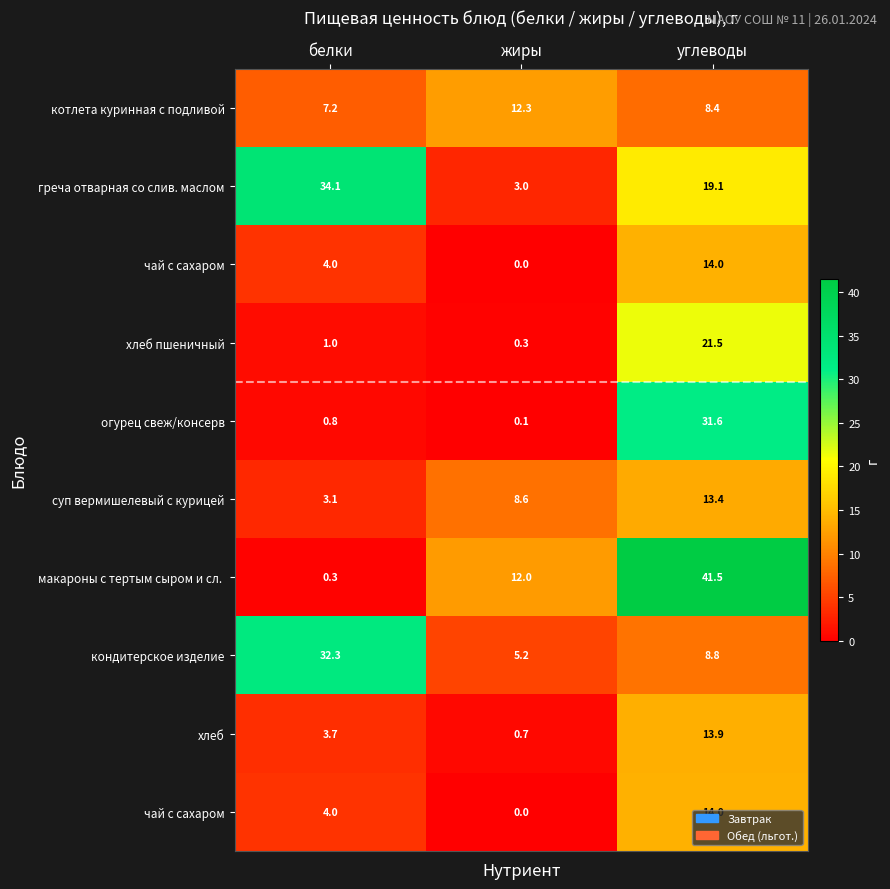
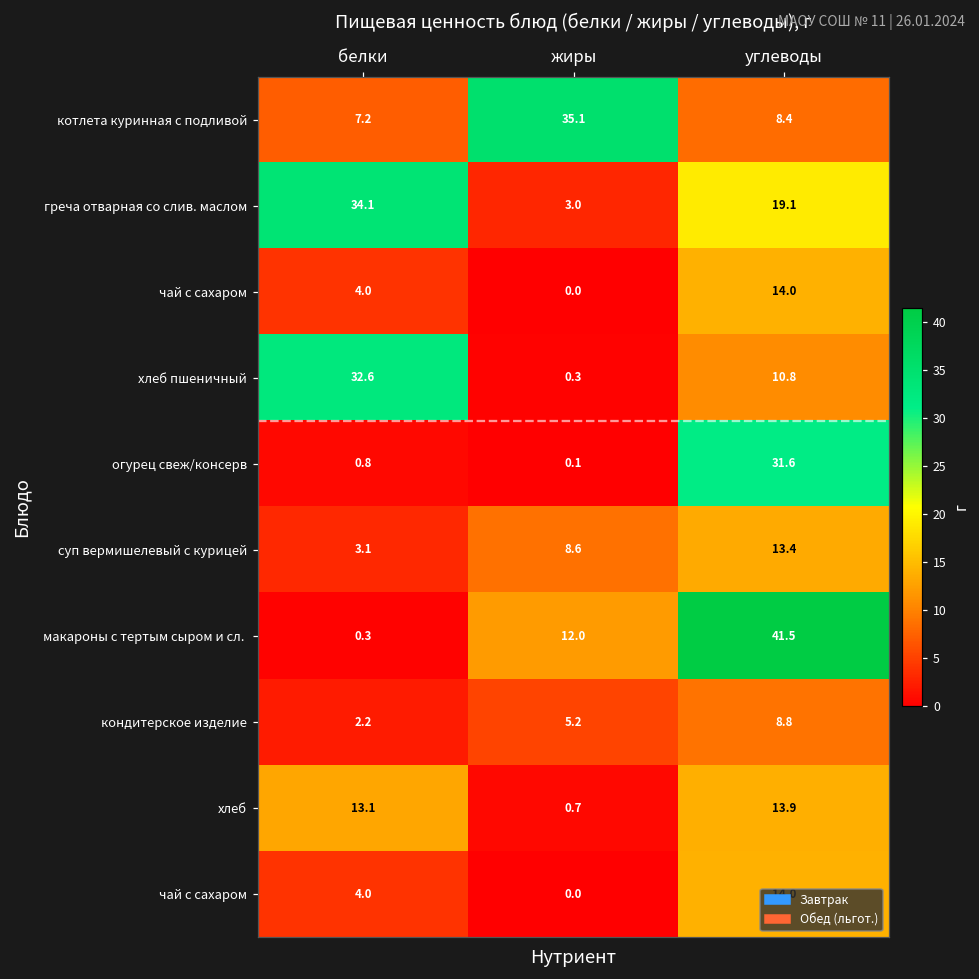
  {
    "котлета куринная с подливой": {
      "белки": 7.2,
-     "жиры": 12.3,
+     "жиры": 35.1,
      "углеводы": 8.4
    },
    "греча отварная со слив. маслом": {
      "белки": 34.1,
      "жиры": 3.0,
      "углеводы": 19.1
    },
    "хлеб пшеничный": {
-     "белки": 1.0,
+     "белки": 32.6,
      "жиры": 0.3,
-     "углеводы": 21.5
+     "углеводы": 10.8
    },
    "огурец свеж/консерв": {
      "белки": 0.8,
      "жиры": 0.1,
      "углеводы": 31.6
    },
    "суп вермишелевый с курицей": {
      "белки": 3.1,
      "жиры": 8.6,
      "углеводы": 13.4
    },
    "макароны с тертым сыром и сл.": {
      "белки": 0.3,
      "жиры": 12.0,
      "углеводы": 41.5
    },
    "кондитерское изделие": {
-     "белки": 32.3,
+     "белки": 2.2,
      "жиры": 5.2,
      "углеводы": 8.8
    },
    "хлеб": {
-     "белки": 3.7,
+     "белки": 13.1,
      "жиры": 0.7,
      "углеводы": 13.9
    }
  }
